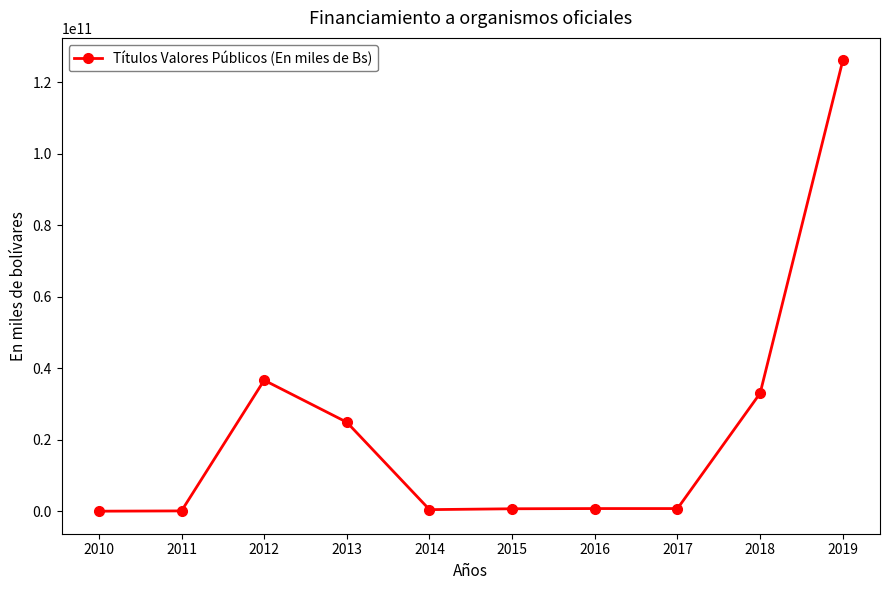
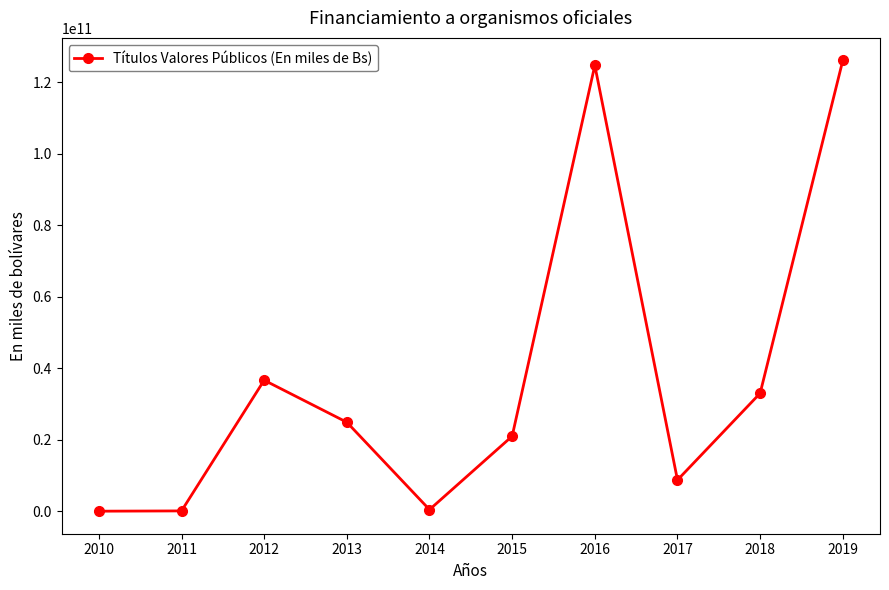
  {
    "2010": 0,
    "2011": 0,
    "2012": 37000000000,
    "2013": 25000000000,
    "2014": 0,
-   "2015": 1000000000,
-   "2016": 1000000000,
-   "2017": 1000000000,
+   "2015": 21000000000,
+   "2016": 125000000000,
+   "2017": 9000000000,
    "2018": 33000000000,
    "2019": 126000000000
  }
